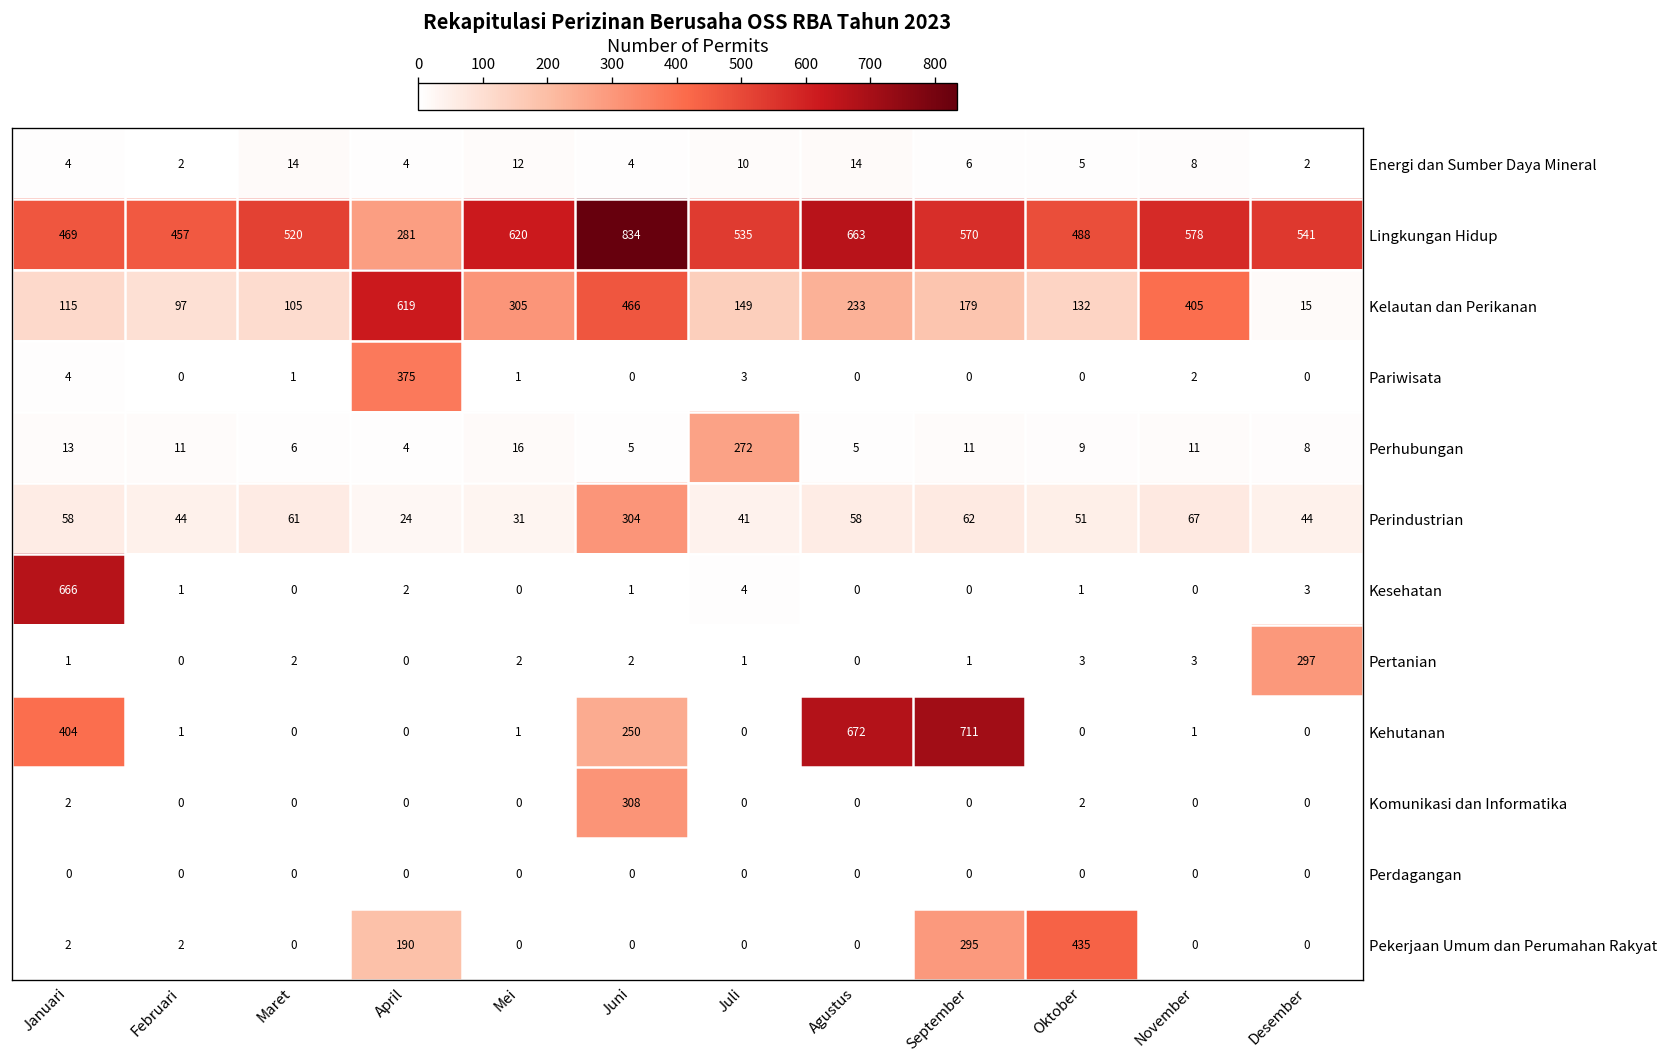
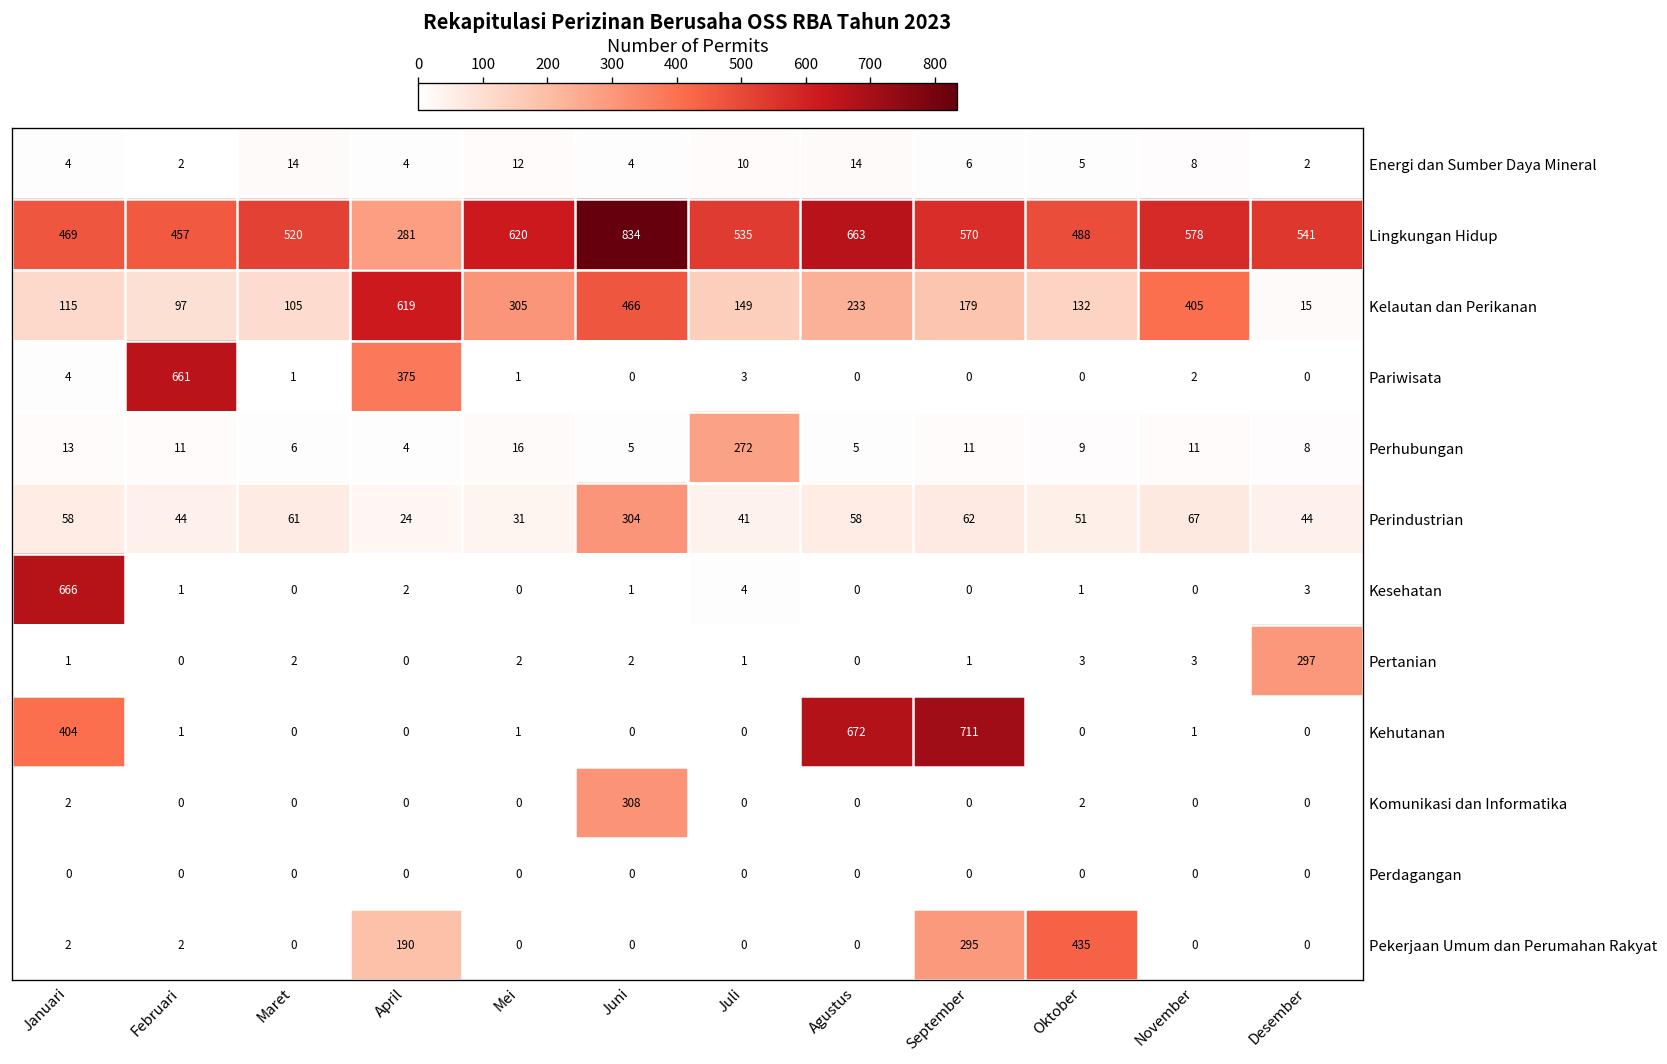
  {
    "Energi dan Sumber Daya Mineral": {
      "Januari": 4,
      "Februari": 2,
      "Maret": 14,
      "April": 4,
      "Mei": 12,
      "Juni": 4,
      "Juli": 10,
      "Agustus": 14,
      "September": 6,
      "Oktober": 5,
      "November": 8,
      "Desember": 2
    },
    "Lingkungan Hidup": {
      "Januari": 469,
      "Februari": 457,
      "Maret": 520,
      "April": 281,
      "Mei": 620,
      "Juni": 834,
      "Juli": 535,
      "Agustus": 663,
      "September": 570,
      "Oktober": 488,
      "November": 578,
      "Desember": 541
    },
    "Kelautan dan Perikanan": {
      "Januari": 115,
      "Februari": 97,
      "Maret": 105,
      "April": 619,
      "Mei": 305,
      "Juni": 466,
      "Juli": 149,
      "Agustus": 233,
      "September": 179,
      "Oktober": 132,
      "November": 405,
      "Desember": 15
    },
    "Pariwisata": {
      "Januari": 4,
-     "Februari": 0,
+     "Februari": 661,
      "Maret": 1,
      "April": 375,
      "Mei": 1,
      "Juni": 0,
      "Juli": 3,
      "Agustus": 0,
      "September": 0,
      "Oktober": 0,
      "November": 2,
      "Desember": 0
    },
    "Perhubungan": {
      "Januari": 13,
      "Februari": 11,
      "Maret": 6,
      "April": 4,
      "Mei": 16,
      "Juni": 5,
      "Juli": 272,
      "Agustus": 5,
      "September": 11,
      "Oktober": 9,
      "November": 11,
      "Desember": 8
    },
    "Perindustrian": {
      "Januari": 58,
      "Februari": 44,
      "Maret": 61,
      "April": 24,
      "Mei": 31,
      "Juni": 304,
      "Juli": 41,
      "Agustus": 58,
      "September": 62,
      "Oktober": 51,
      "November": 67,
      "Desember": 44
    },
    "Kesehatan": {
      "Januari": 666,
      "Februari": 1,
      "Maret": 0,
      "April": 2,
      "Mei": 0,
      "Juni": 1,
      "Juli": 4,
      "Agustus": 0,
      "September": 0,
      "Oktober": 1,
      "November": 0,
      "Desember": 3
    },
    "Pertanian": {
      "Januari": 1,
      "Februari": 0,
      "Maret": 2,
      "April": 0,
      "Mei": 2,
      "Juni": 2,
      "Juli": 1,
      "Agustus": 0,
      "September": 1,
      "Oktober": 3,
      "November": 3,
      "Desember": 297
    },
    "Kehutanan": {
      "Januari": 404,
      "Februari": 1,
      "Maret": 0,
      "April": 0,
      "Mei": 1,
-     "Juni": 250,
+     "Juni": 0,
      "Juli": 0,
      "Agustus": 672,
      "September": 711,
      "Oktober": 0,
      "November": 1,
      "Desember": 0
    },
    "Komunikasi dan Informatika": {
      "Januari": 2,
      "Februari": 0,
      "Maret": 0,
      "April": 0,
      "Mei": 0,
      "Juni": 308,
      "Juli": 0,
      "Agustus": 0,
      "September": 0,
      "Oktober": 2,
      "November": 0,
      "Desember": 0
    },
    "Perdagangan": {
      "Januari": 0,
      "Februari": 0,
      "Maret": 0,
      "April": 0,
      "Mei": 0,
      "Juni": 0,
      "Juli": 0,
      "Agustus": 0,
      "September": 0,
      "Oktober": 0,
      "November": 0,
      "Desember": 0
    },
    "Pekerjaan Umum dan Perumahan Rakyat": {
      "Januari": 2,
      "Februari": 2,
      "Maret": 0,
      "April": 190,
      "Mei": 0,
      "Juni": 0,
      "Juli": 0,
      "Agustus": 0,
      "September": 295,
      "Oktober": 435,
      "November": 0,
      "Desember": 0
    }
  }
